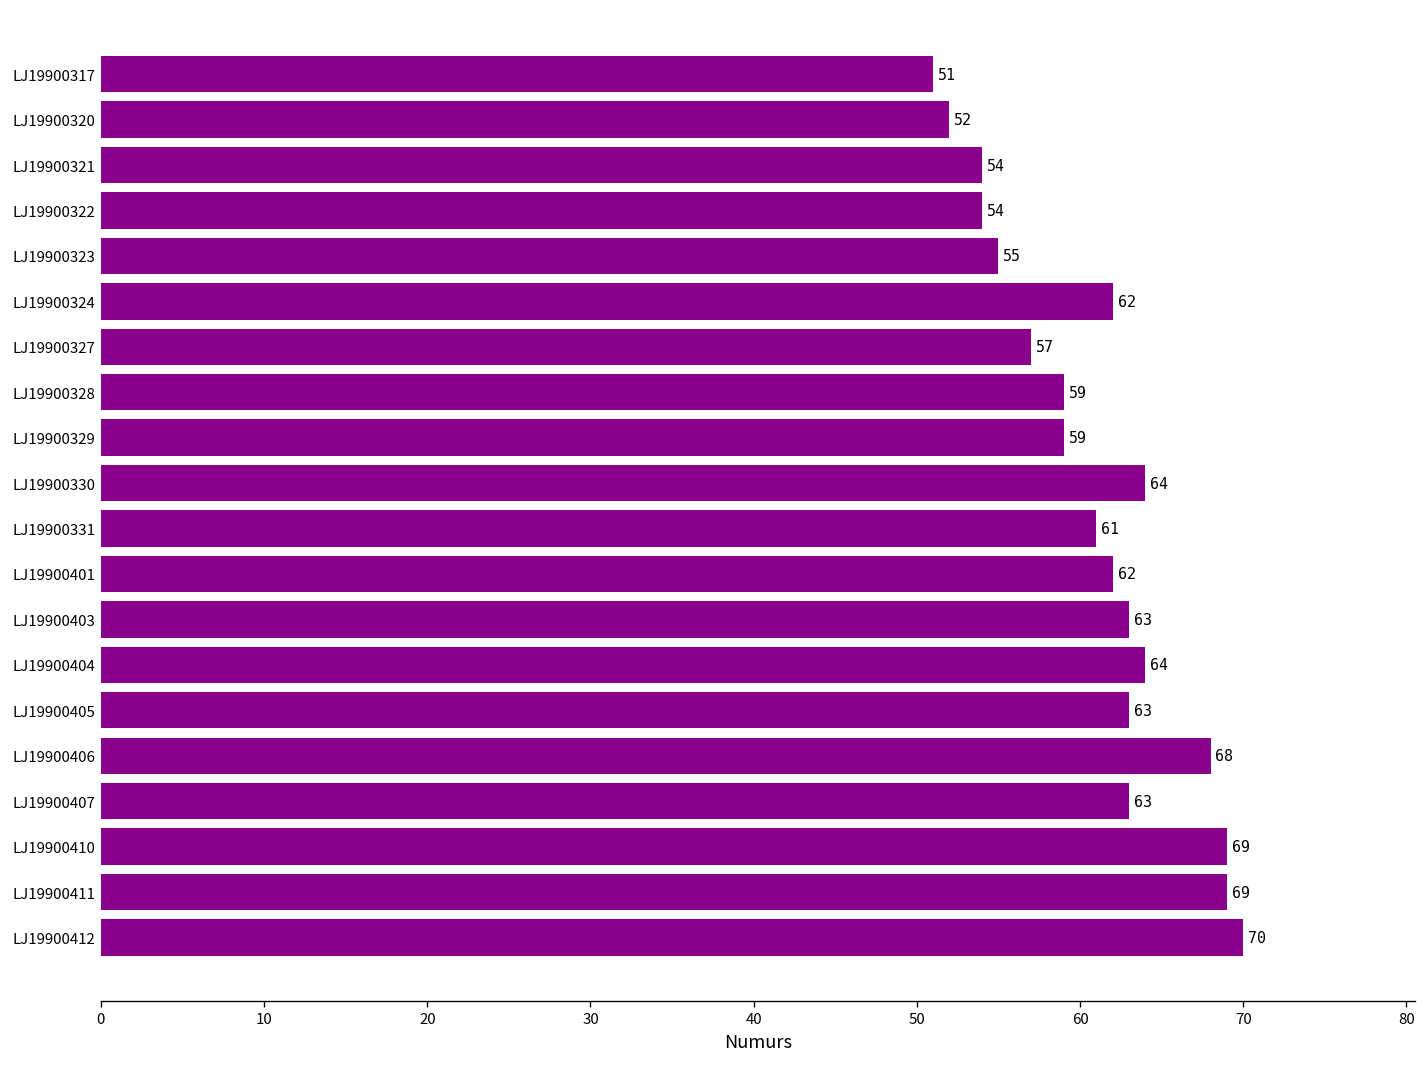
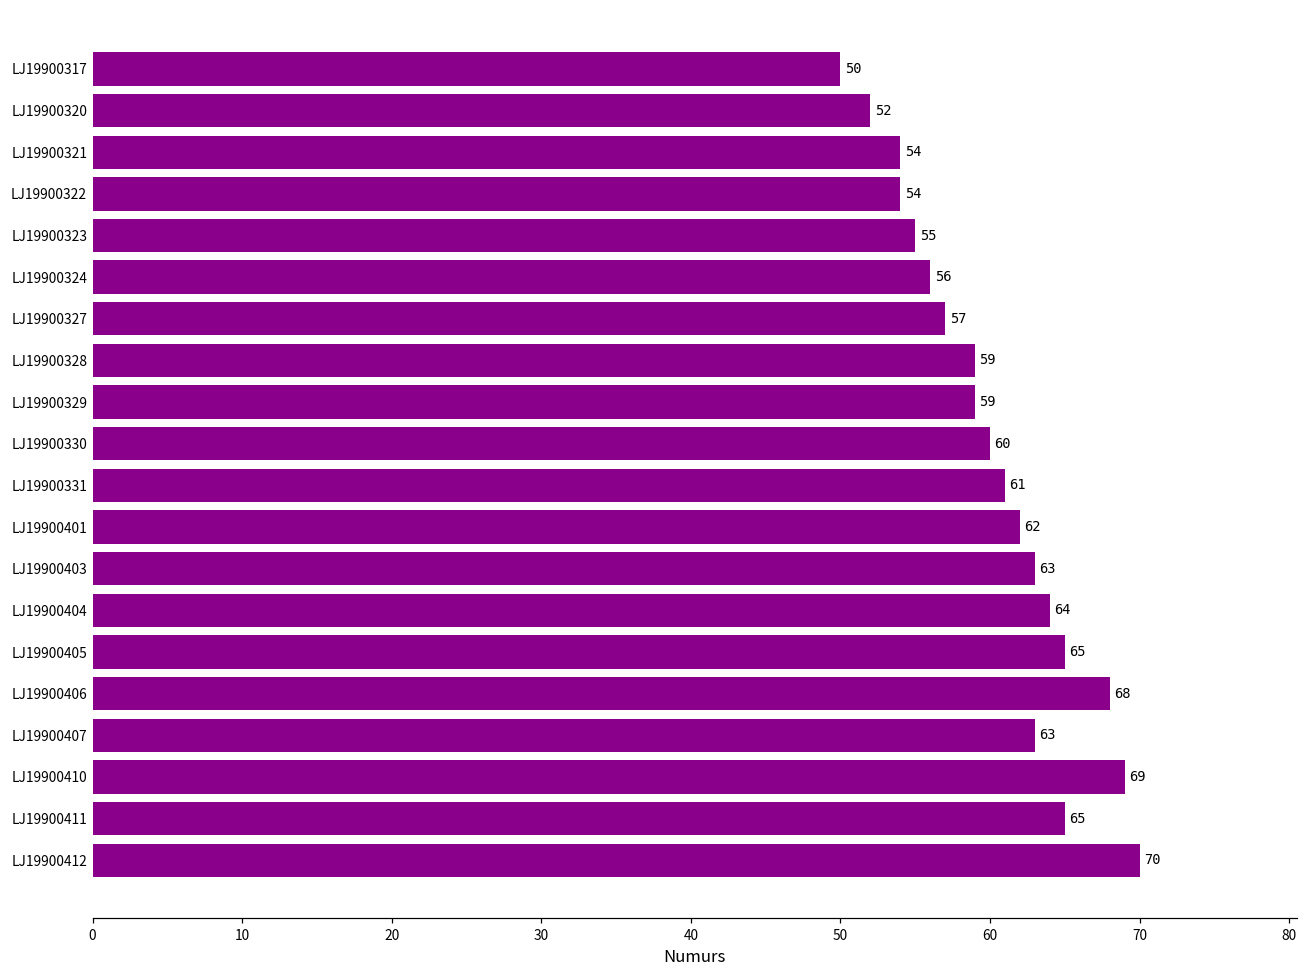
  {
-   "LJ19900317": 51,
+   "LJ19900317": 50,
    "LJ19900320": 52,
    "LJ19900321": 54,
    "LJ19900322": 54,
    "LJ19900323": 55,
-   "LJ19900324": 62,
+   "LJ19900324": 56,
    "LJ19900327": 57,
    "LJ19900328": 59,
    "LJ19900329": 59,
-   "LJ19900330": 64,
+   "LJ19900330": 60,
    "LJ19900331": 61,
    "LJ19900401": 62,
    "LJ19900403": 63,
    "LJ19900404": 64,
-   "LJ19900405": 63,
+   "LJ19900405": 65,
    "LJ19900406": 68,
    "LJ19900407": 63,
    "LJ19900410": 69,
-   "LJ19900411": 69,
+   "LJ19900411": 65,
    "LJ19900412": 70
  }
